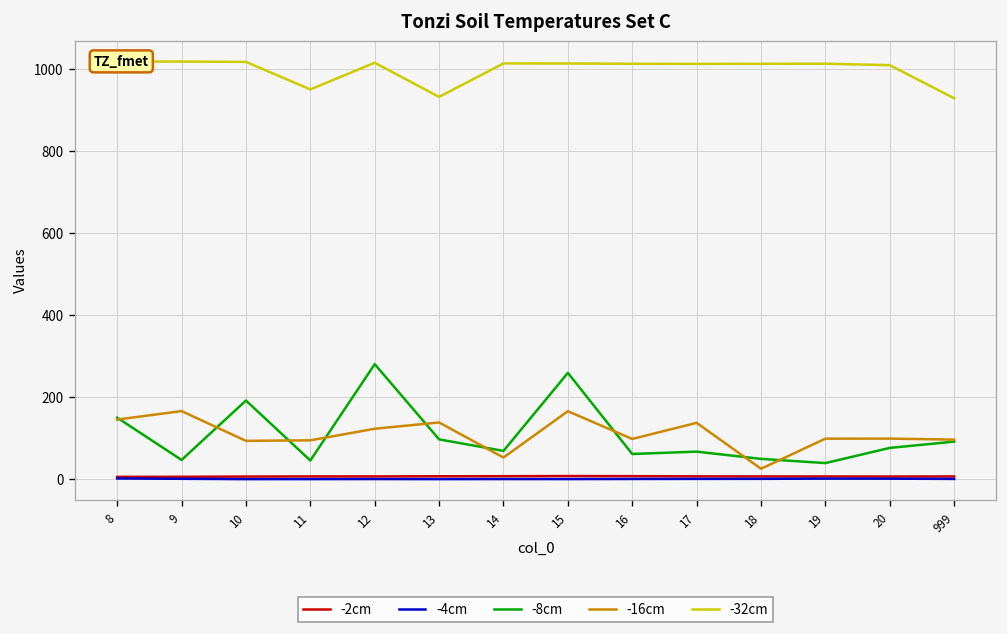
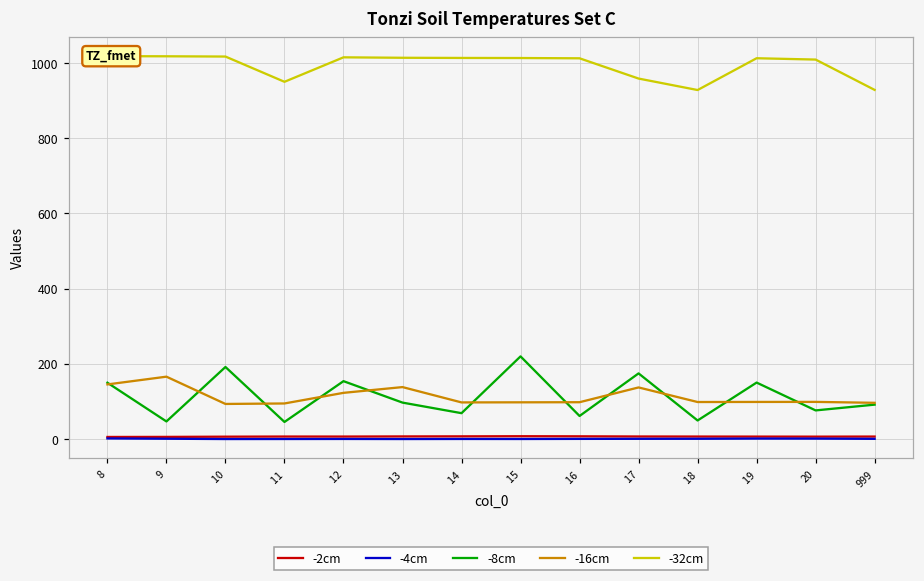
  {
    "-8cm": {
      "9": 50,
      "10": 190,
      "11": 50,
-     "12": 280,
+     "12": 150,
      "13": 100,
      "14": 70,
-     "15": 260,
+     "15": 220,
      "16": 60,
-     "17": 70,
+     "17": 170,
      "18": 50,
-     "19": 40,
+     "19": 150,
      "20": 80
    },
    "-16cm": {
      "9": 170,
      "10": 90,
      "11": 90,
      "12": 120,
      "13": 140,
-     "14": 50,
-     "15": 170,
+     "14": 100,
+     "15": 100,
      "16": 100,
      "17": 140,
-     "18": 30,
+     "18": 100,
      "19": 100,
      "20": 100
    },
    "-32cm": {
      "9": 1020,
      "10": 1020,
      "11": 950,
      "12": 1020,
-     "13": 930,
+     "13": 1010,
      "14": 1010,
      "15": 1010,
      "16": 1010,
-     "17": 1010,
-     "18": 1010,
+     "17": 960,
+     "18": 930,
      "19": 1010,
      "20": 1010,
      "999": 930
    }
  }
